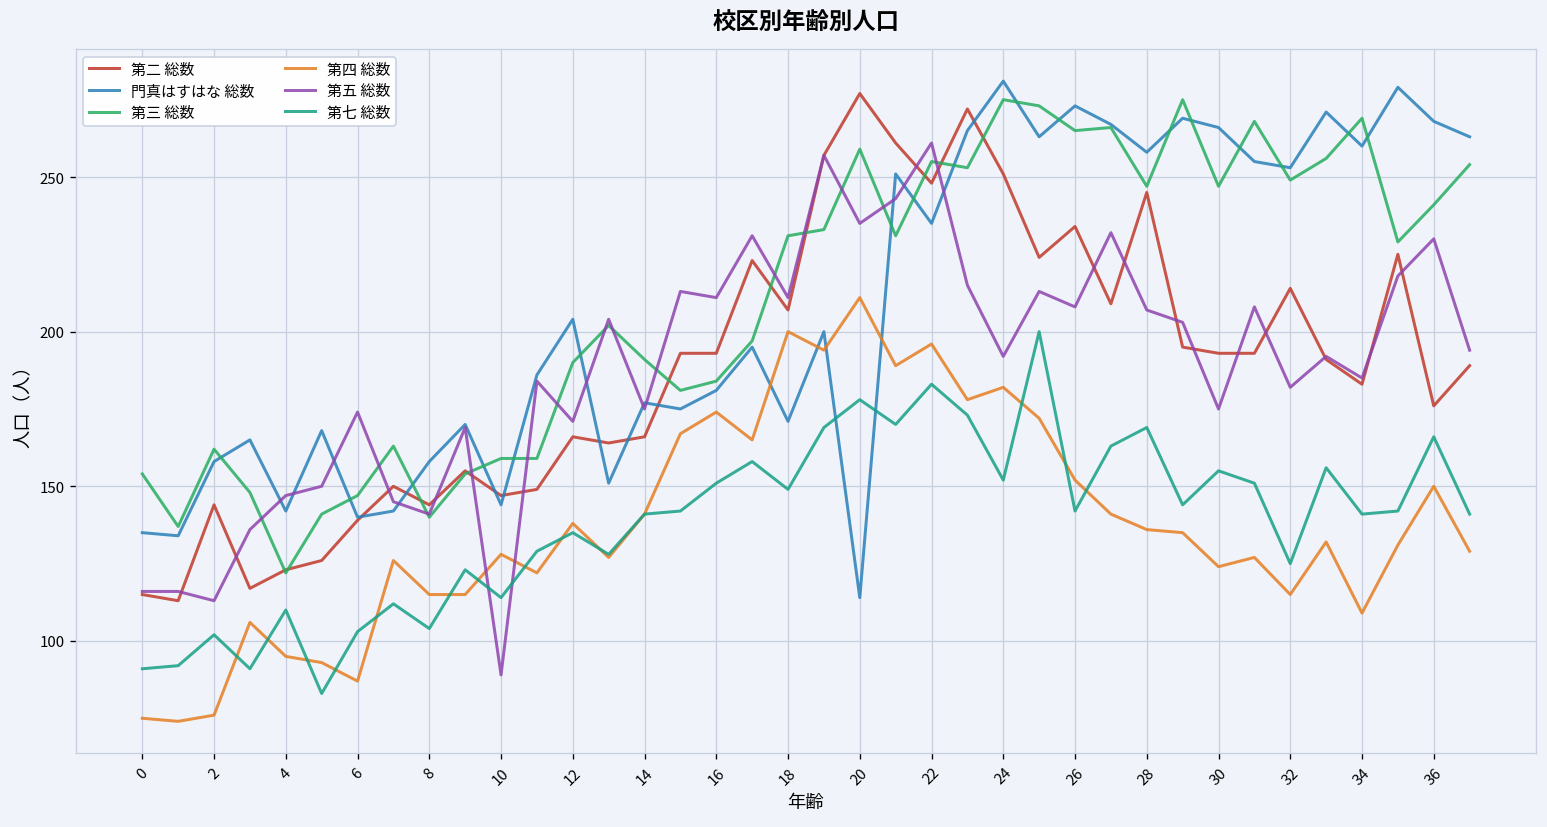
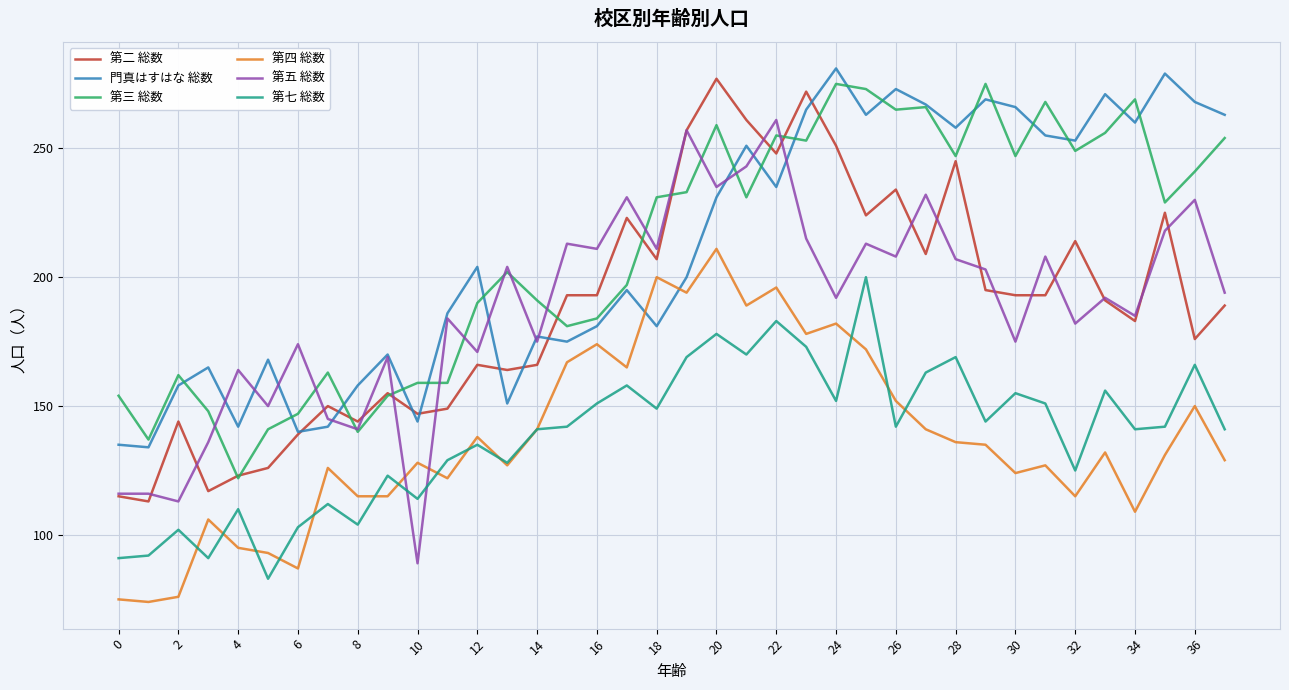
  {
    "第二 総数": {
      "0": 115,
      "2": 144,
      "6": 139,
      "8": 144,
      "10": 147,
      "12": 166,
      "14": 166,
      "16": 193,
      "18": 207,
      "20": 277,
      "22": 248,
      "24": 251,
      "26": 234,
      "28": 245,
      "30": 193,
      "32": 214,
      "34": 183,
      "36": 176
    },
    "門真はすはな 総数": {
      "0": 135,
      "2": 158,
      "4": 142,
      "6": 140,
      "8": 158,
      "10": 144,
      "12": 204,
      "14": 177,
      "16": 181,
-     "18": 171,
-     "20": 114,
+     "18": 181,
+     "20": 231,
      "22": 235,
      "24": 281,
      "26": 273,
      "28": 258,
      "30": 266,
      "32": 253,
      "34": 260,
      "36": 268
    },
    "第四 総数": {
      "0": 75,
      "2": 76,
      "4": 95,
      "6": 87,
      "8": 115,
      "10": 128,
      "12": 138,
      "16": 174,
      "18": 200,
      "20": 211,
      "22": 196,
      "24": 182,
      "26": 152,
      "28": 136,
      "30": 124,
      "32": 115,
      "34": 109,
      "36": 150
    },
    "第五 総数": {
      "0": 116,
      "2": 113,
-     "4": 147,
+     "4": 164,
      "6": 174,
      "10": 89,
      "12": 171,
      "14": 175,
      "16": 211,
      "18": 211,
      "20": 235,
      "22": 261,
      "24": 192,
      "26": 208,
      "28": 207,
      "30": 175,
      "32": 182,
      "34": 185,
      "36": 230
    }
  }
